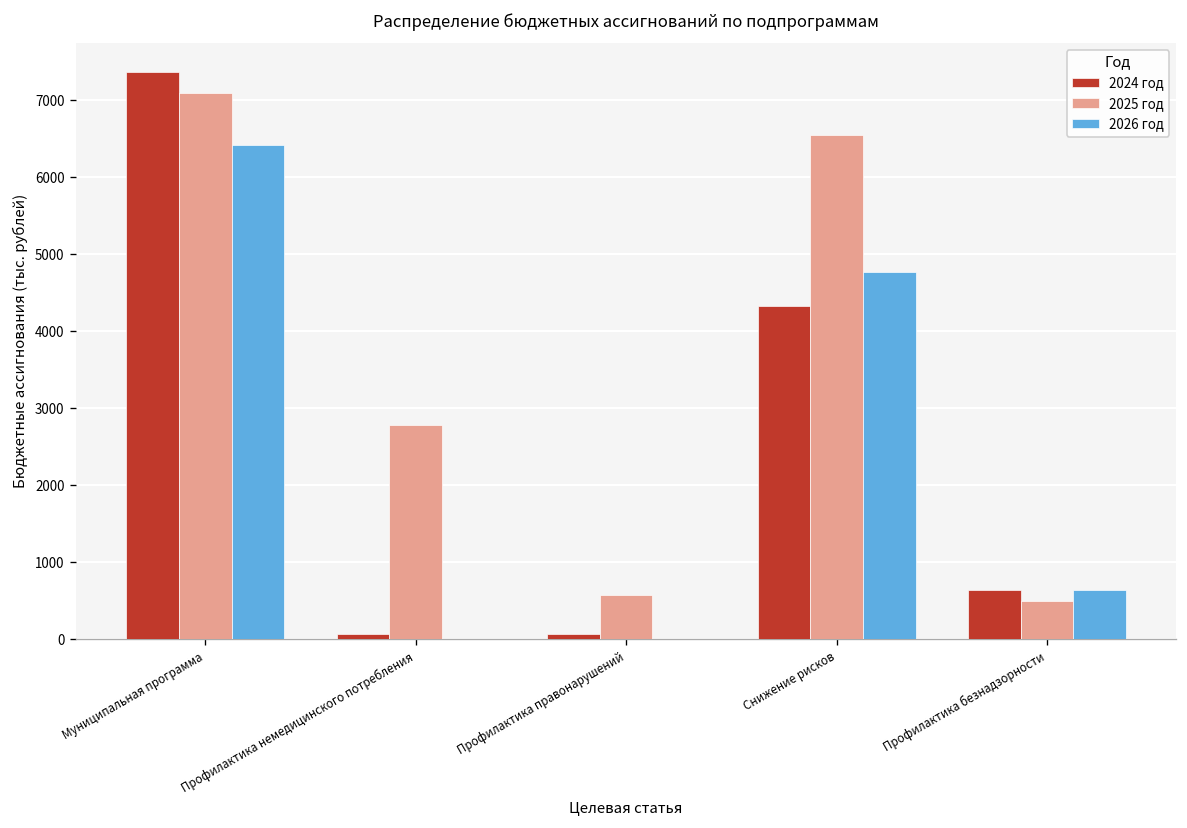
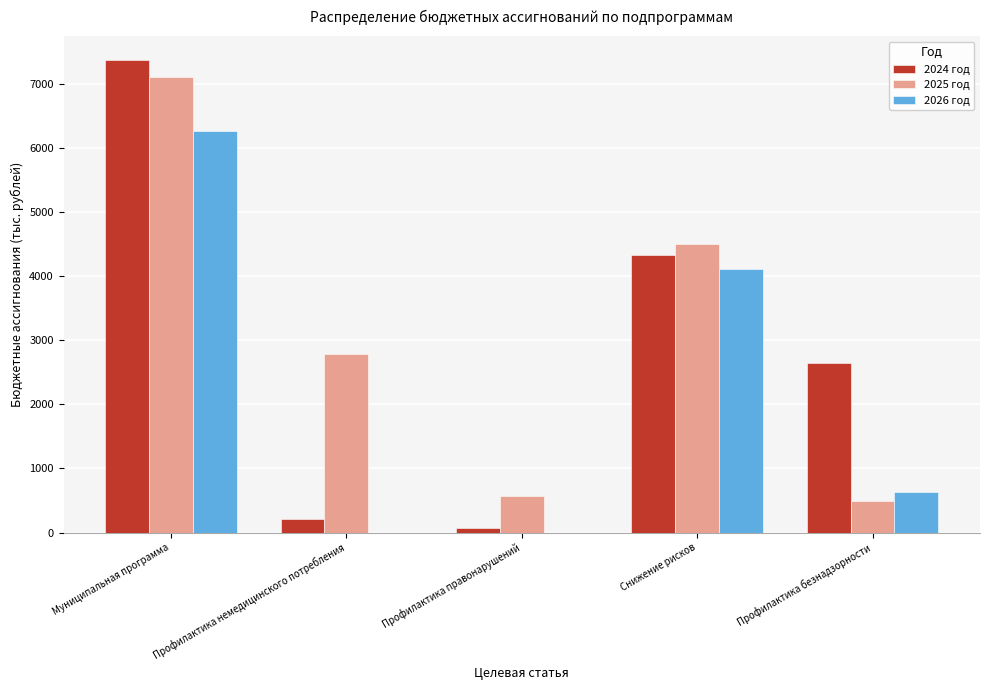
  {
    "2024 год": {
      "Муниципальная программа": 7400,
-     "Профилактика немедицинского потребления": 100,
+     "Профилактика немедицинского потребления": 200,
      "Профилактика правонарушений": 100,
      "Снижение рисков": 4300,
-     "Профилактика безнадзорности": 600
+     "Профилактика безнадзорности": 2600
    },
    "2025 год": {
      "Муниципальная программа": 7100,
      "Профилактика немедицинского потребления": 2800,
      "Профилактика правонарушений": 600,
-     "Снижение рисков": 6600,
+     "Снижение рисков": 4500,
      "Профилактика безнадзорности": 500
    },
    "2026 год": {
-     "Муниципальная программа": 6400,
+     "Муниципальная программа": 6300,
      "Профилактика немедицинского потребления": 0,
      "Профилактика правонарушений": 0,
-     "Снижение рисков": 4800,
+     "Снижение рисков": 4100,
      "Профилактика безнадзорности": 600
    }
  }
